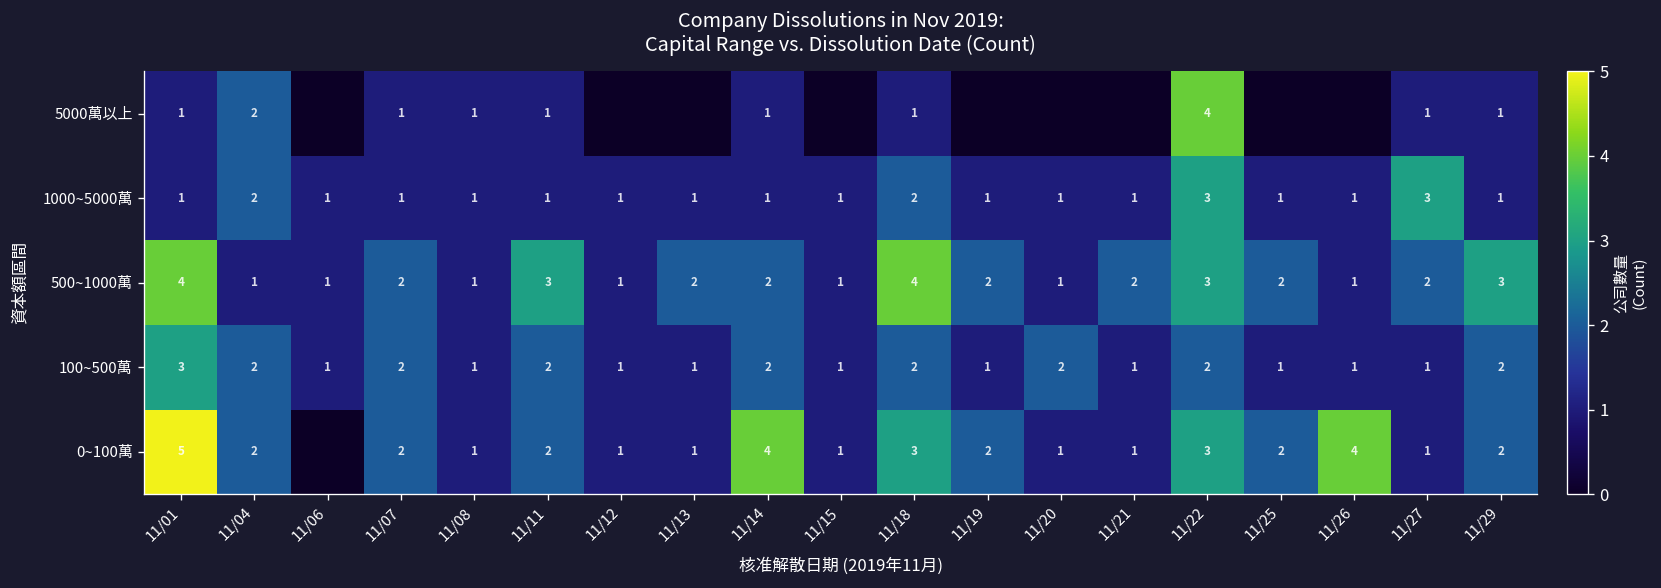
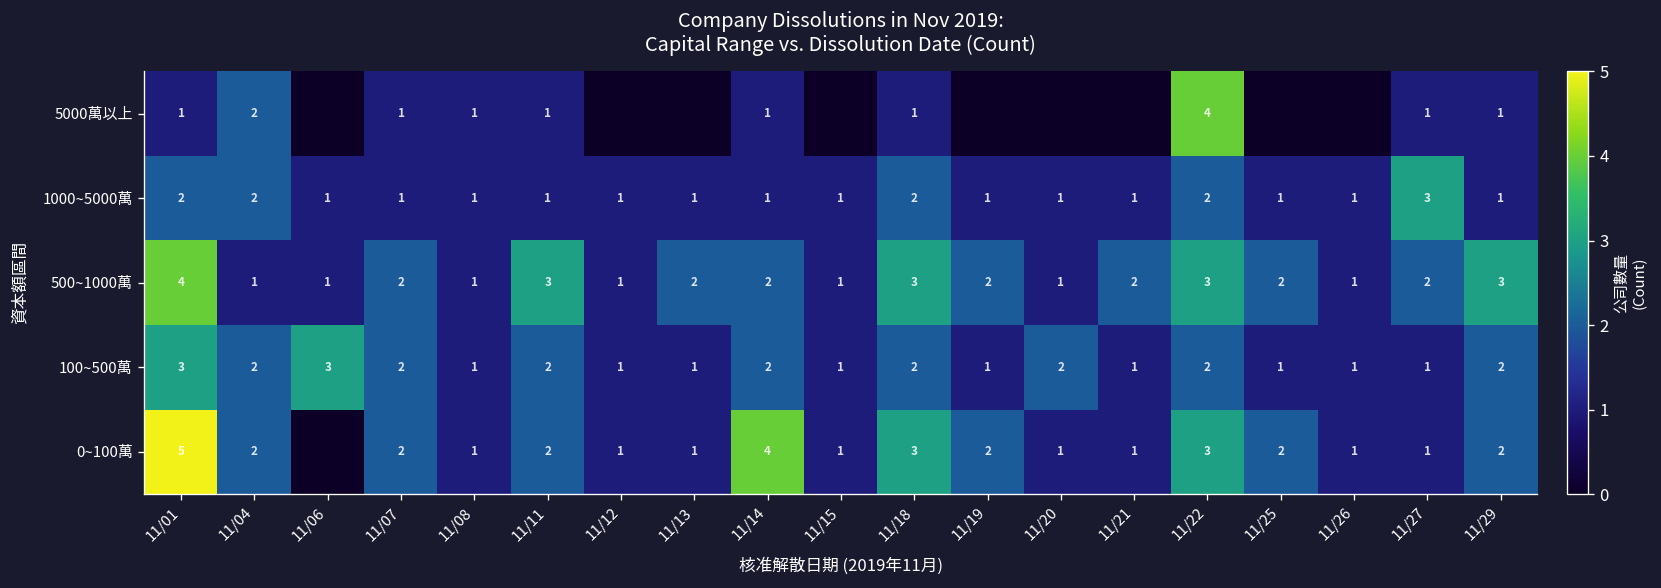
  {
    "5000萬以上": {
      "11/01": 1,
      "11/04": 2,
      "11/07": 1,
      "11/08": 1,
      "11/11": 1,
      "11/14": 1,
      "11/18": 1,
      "11/22": 4,
      "11/27": 1,
      "11/29": 1
    },
    "1000~5000萬": {
-     "11/01": 1,
+     "11/01": 2,
      "11/04": 2,
      "11/06": 1,
      "11/07": 1,
      "11/08": 1,
      "11/11": 1,
      "11/12": 1,
      "11/13": 1,
      "11/14": 1,
      "11/15": 1,
      "11/18": 2,
      "11/19": 1,
      "11/20": 1,
      "11/21": 1,
-     "11/22": 3,
+     "11/22": 2,
      "11/25": 1,
      "11/26": 1,
      "11/27": 3,
      "11/29": 1
    },
    "500~1000萬": {
      "11/01": 4,
      "11/04": 1,
      "11/06": 1,
      "11/07": 2,
      "11/08": 1,
      "11/11": 3,
      "11/12": 1,
      "11/13": 2,
      "11/14": 2,
      "11/15": 1,
-     "11/18": 4,
+     "11/18": 3,
      "11/19": 2,
      "11/20": 1,
      "11/21": 2,
      "11/22": 3,
      "11/25": 2,
      "11/26": 1,
      "11/27": 2,
      "11/29": 3
    },
    "100~500萬": {
      "11/01": 3,
      "11/04": 2,
-     "11/06": 1,
+     "11/06": 3,
      "11/07": 2,
      "11/08": 1,
      "11/11": 2,
      "11/12": 1,
      "11/13": 1,
      "11/14": 2,
      "11/15": 1,
      "11/18": 2,
      "11/19": 1,
      "11/20": 2,
      "11/21": 1,
      "11/22": 2,
      "11/25": 1,
      "11/26": 1,
      "11/27": 1,
      "11/29": 2
    },
    "0~100萬": {
      "11/01": 5,
      "11/04": 2,
      "11/07": 2,
      "11/08": 1,
      "11/11": 2,
      "11/12": 1,
      "11/13": 1,
      "11/14": 4,
      "11/15": 1,
      "11/18": 3,
      "11/19": 2,
      "11/20": 1,
      "11/21": 1,
      "11/22": 3,
      "11/25": 2,
-     "11/26": 4,
+     "11/26": 1,
      "11/27": 1,
      "11/29": 2
    }
  }
